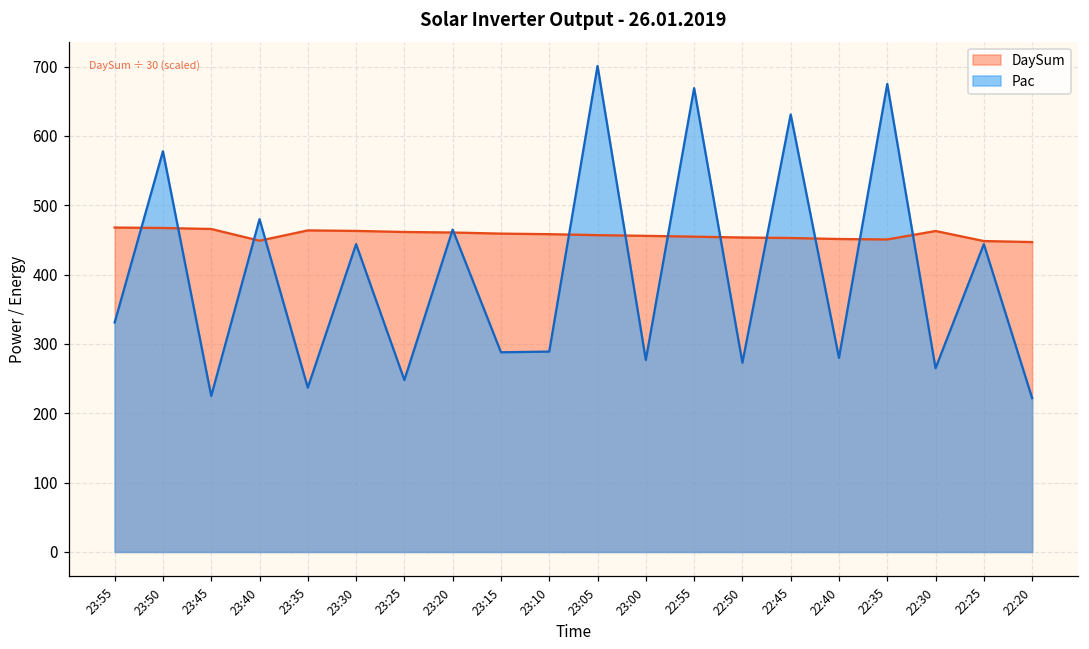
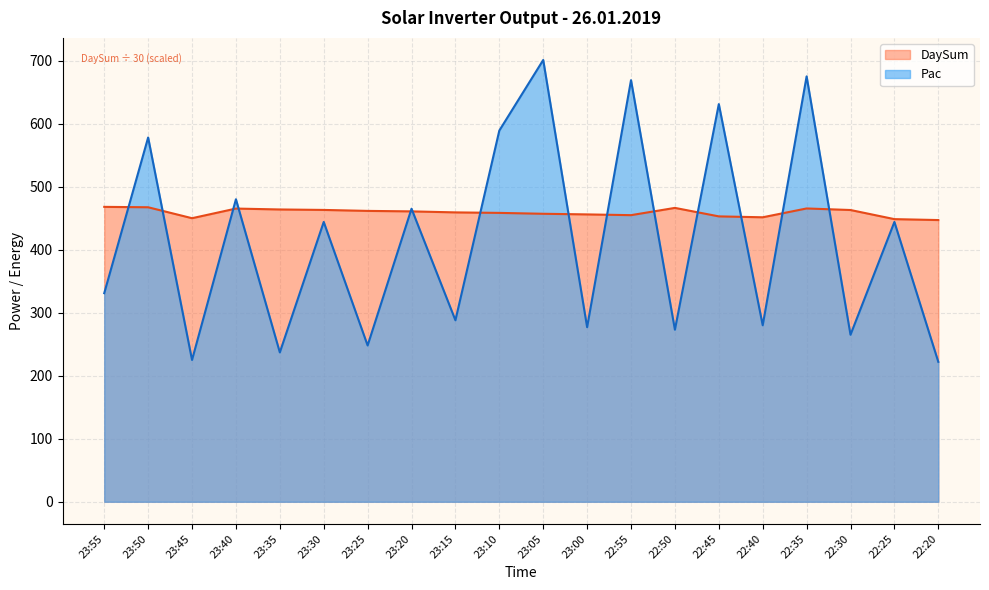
  {
    "DaySum": {
      "23:55": 470,
      "23:50": 470,
-     "23:45": 470,
-     "23:40": 450,
+     "23:45": 450,
+     "23:40": 470,
      "23:35": 460,
      "23:30": 460,
      "23:25": 460,
      "23:20": 460,
      "23:15": 460,
      "23:10": 460,
      "23:05": 460,
      "23:00": 460,
      "22:55": 450,
-     "22:50": 450,
+     "22:50": 470,
      "22:45": 450,
      "22:40": 450,
-     "22:35": 450,
+     "22:35": 470,
      "22:30": 460,
      "22:25": 450,
      "22:20": 450
    },
    "Pac": {
      "23:55": 330,
      "23:50": 580,
      "23:45": 230,
      "23:40": 480,
      "23:35": 240,
      "23:30": 440,
      "23:25": 250,
      "23:20": 470,
      "23:15": 290,
-     "23:10": 290,
+     "23:10": 590,
      "23:05": 700,
      "23:00": 280,
      "22:55": 670,
      "22:50": 270,
      "22:45": 630,
      "22:40": 280,
      "22:35": 680,
      "22:30": 270,
      "22:25": 440,
      "22:20": 220
    }
  }
